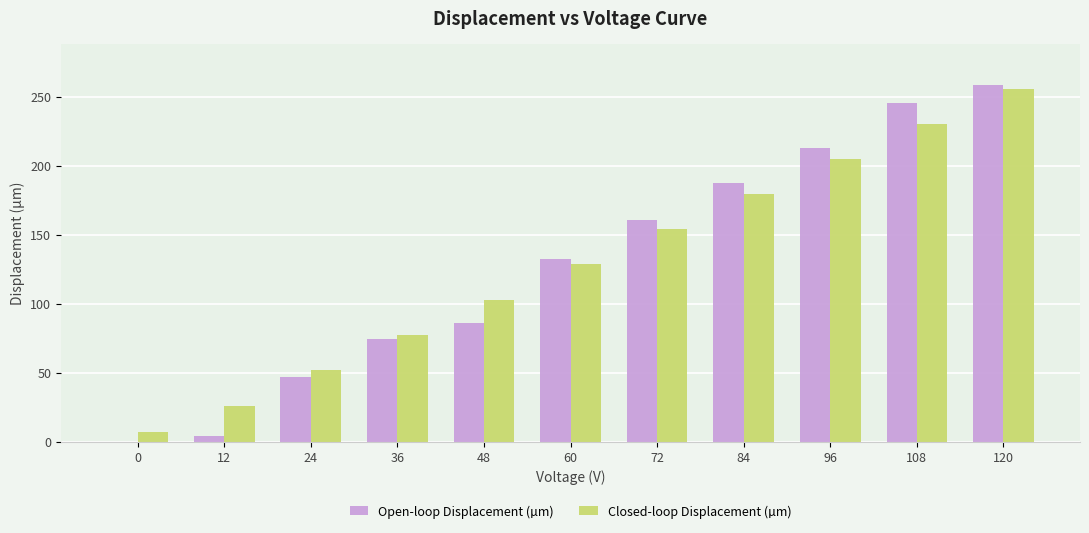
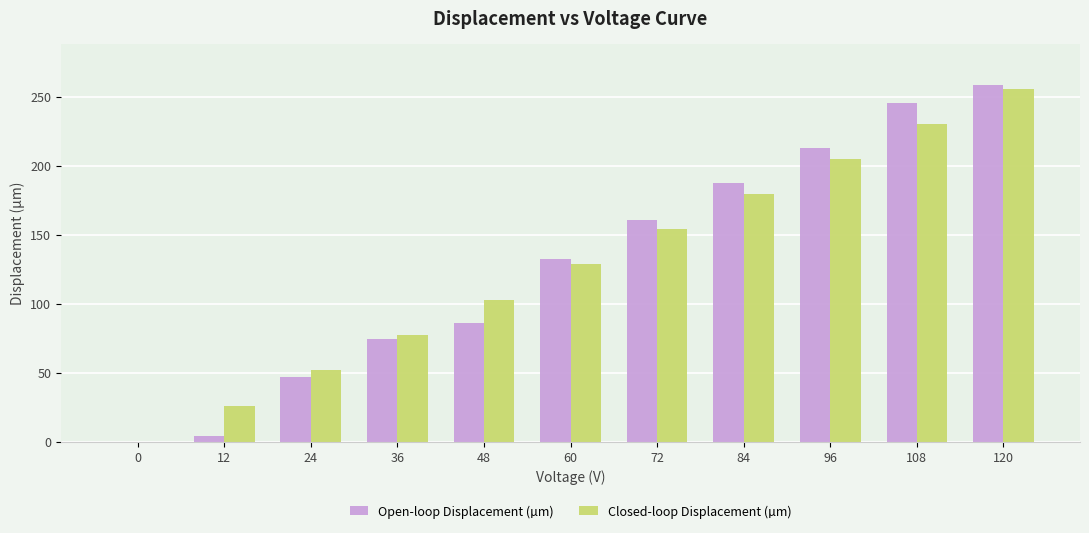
  {
    "Open-loop Displacement (µm)": {
      "0": 0,
      "12": 4,
      "24": 47,
      "36": 75,
      "48": 86,
      "60": 132,
      "72": 161,
      "84": 187,
      "96": 213,
      "108": 246,
      "120": 258
    },
    "Closed-loop Displacement (µm)": {
-     "0": 7,
+     "0": 0,
      "12": 26,
      "24": 52,
      "36": 77,
      "48": 103,
      "60": 128,
      "72": 154,
      "84": 179,
      "96": 205,
      "108": 230,
      "120": 255
    }
  }
